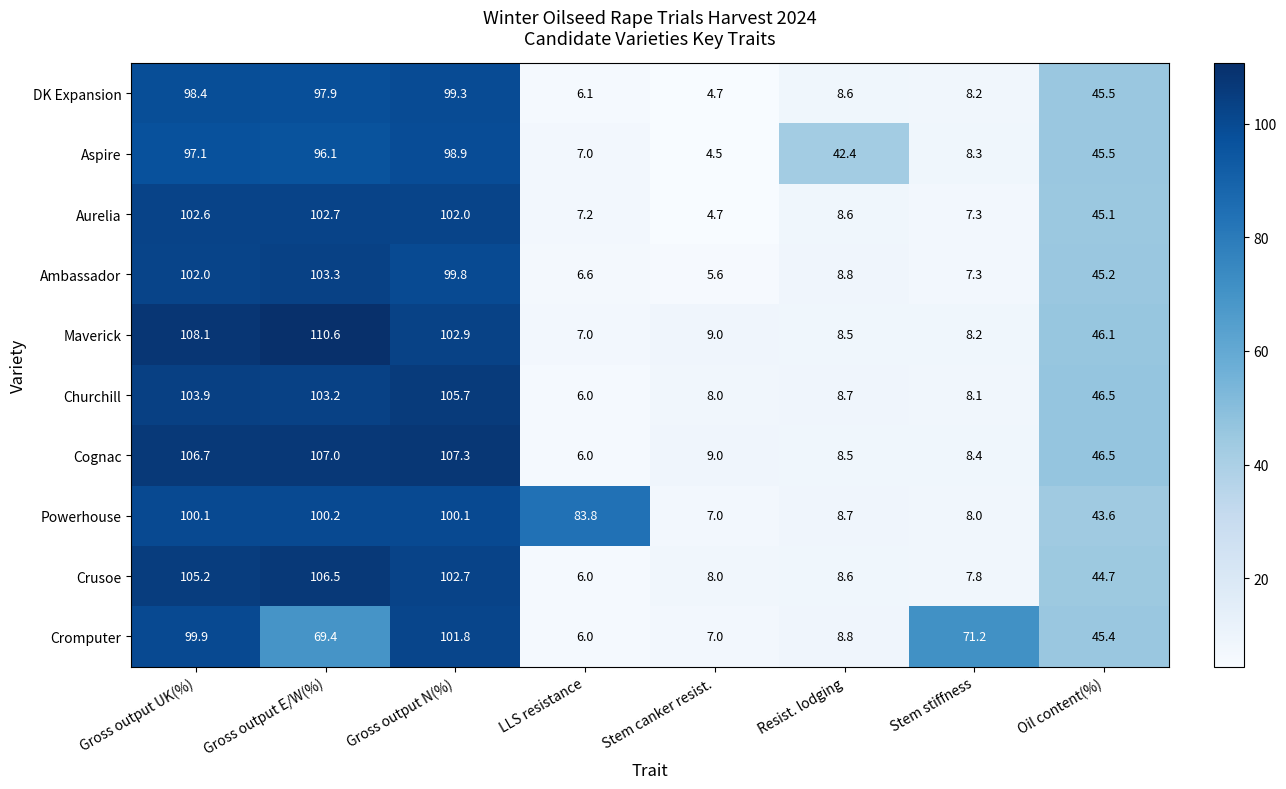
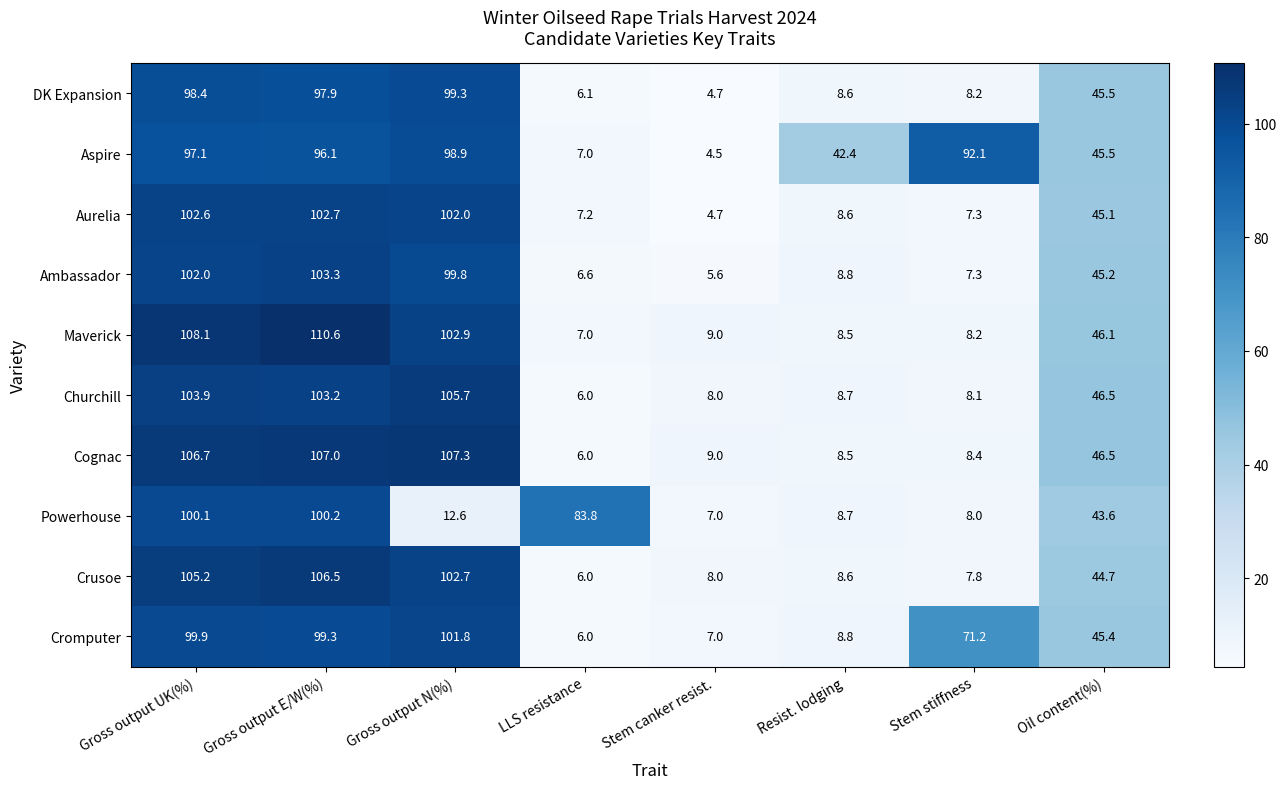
  {
    "DK Expansion": {
      "Gross output UK(%)": 98.4,
      "Gross output E/W(%)": 97.9,
      "Gross output N(%)": 99.3,
      "LLS resistance": 6.1,
      "Stem canker resist.": 4.7,
      "Resist. lodging": 8.6,
      "Stem stiffness": 8.2,
      "Oil content(%)": 45.5
    },
    "Aspire": {
      "Gross output UK(%)": 97.1,
      "Gross output E/W(%)": 96.1,
      "Gross output N(%)": 98.9,
      "LLS resistance": 7.0,
      "Stem canker resist.": 4.5,
      "Resist. lodging": 42.4,
-     "Stem stiffness": 8.3,
+     "Stem stiffness": 92.1,
      "Oil content(%)": 45.5
    },
    "Aurelia": {
      "Gross output UK(%)": 102.6,
      "Gross output E/W(%)": 102.7,
      "Gross output N(%)": 102.0,
      "LLS resistance": 7.2,
      "Stem canker resist.": 4.7,
      "Resist. lodging": 8.6,
      "Stem stiffness": 7.3,
      "Oil content(%)": 45.1
    },
    "Ambassador": {
      "Gross output UK(%)": 102.0,
      "Gross output E/W(%)": 103.3,
      "Gross output N(%)": 99.8,
      "LLS resistance": 6.6,
      "Stem canker resist.": 5.6,
      "Resist. lodging": 8.8,
      "Stem stiffness": 7.3,
      "Oil content(%)": 45.2
    },
    "Maverick": {
      "Gross output UK(%)": 108.1,
      "Gross output E/W(%)": 110.6,
      "Gross output N(%)": 102.9,
      "LLS resistance": 7.0,
      "Stem canker resist.": 9.0,
      "Resist. lodging": 8.5,
      "Stem stiffness": 8.2,
      "Oil content(%)": 46.1
    },
    "Churchill": {
      "Gross output UK(%)": 103.9,
      "Gross output E/W(%)": 103.2,
      "Gross output N(%)": 105.7,
      "LLS resistance": 6.0,
      "Stem canker resist.": 8.0,
      "Resist. lodging": 8.7,
      "Stem stiffness": 8.1,
      "Oil content(%)": 46.5
    },
    "Cognac": {
      "Gross output UK(%)": 106.7,
      "Gross output E/W(%)": 107.0,
      "Gross output N(%)": 107.3,
      "LLS resistance": 6.0,
      "Stem canker resist.": 9.0,
      "Resist. lodging": 8.5,
      "Stem stiffness": 8.4,
      "Oil content(%)": 46.5
    },
    "Powerhouse": {
      "Gross output UK(%)": 100.1,
      "Gross output E/W(%)": 100.2,
-     "Gross output N(%)": 100.1,
+     "Gross output N(%)": 12.6,
      "LLS resistance": 83.8,
      "Stem canker resist.": 7.0,
      "Resist. lodging": 8.7,
      "Stem stiffness": 8.0,
      "Oil content(%)": 43.6
    },
    "Crusoe": {
      "Gross output UK(%)": 105.2,
      "Gross output E/W(%)": 106.5,
      "Gross output N(%)": 102.7,
      "LLS resistance": 6.0,
      "Stem canker resist.": 8.0,
      "Resist. lodging": 8.6,
      "Stem stiffness": 7.8,
      "Oil content(%)": 44.7
    },
    "Cromputer": {
      "Gross output UK(%)": 99.9,
-     "Gross output E/W(%)": 69.4,
+     "Gross output E/W(%)": 99.3,
      "Gross output N(%)": 101.8,
      "LLS resistance": 6.0,
      "Stem canker resist.": 7.0,
      "Resist. lodging": 8.8,
      "Stem stiffness": 71.2,
      "Oil content(%)": 45.4
    }
  }
